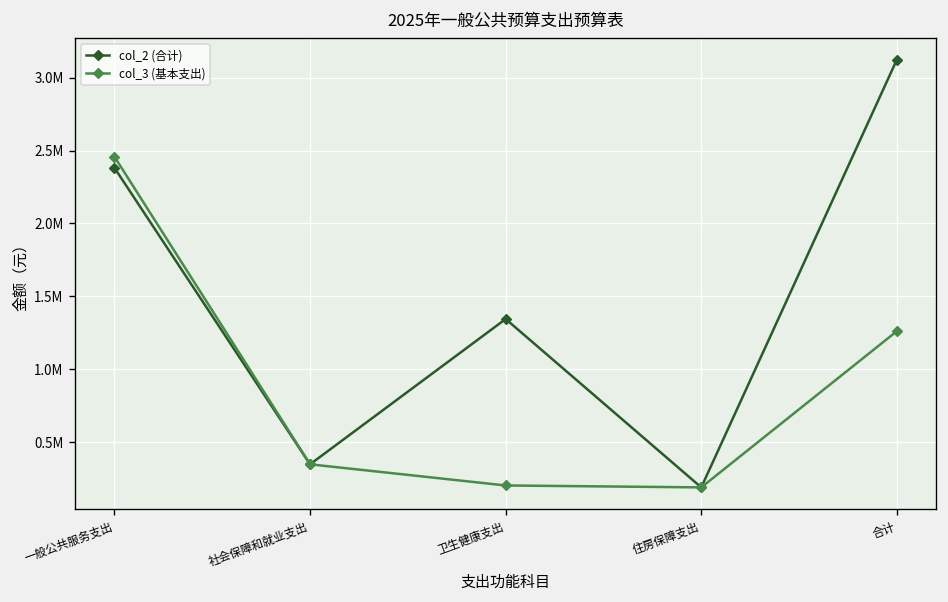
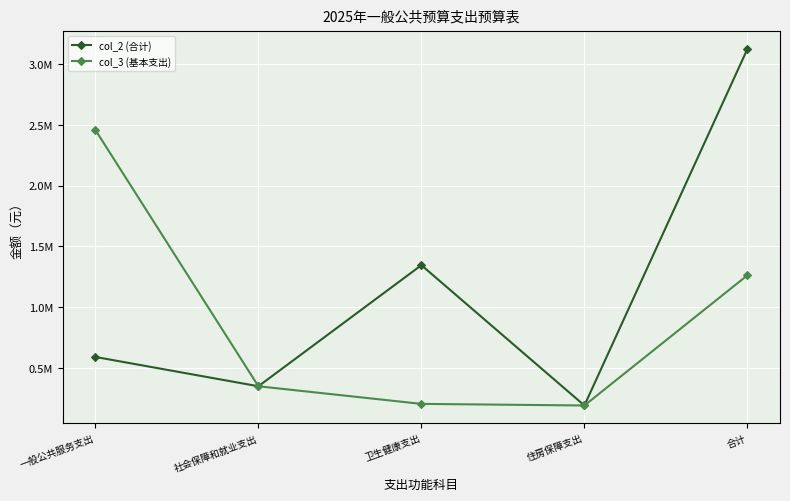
  {
    "col_2 (合计)": {
-     "一般公共服务支出": 2380000,
+     "一般公共服务支出": 590000,
      "卫生健康支出": 1340000,
      "合计": 3120000
    },
    "col_3 (基本支出)": {
      "一般公共服务支出": 2460000,
      "卫生健康支出": 200000,
      "合计": 1260000
    }
  }
